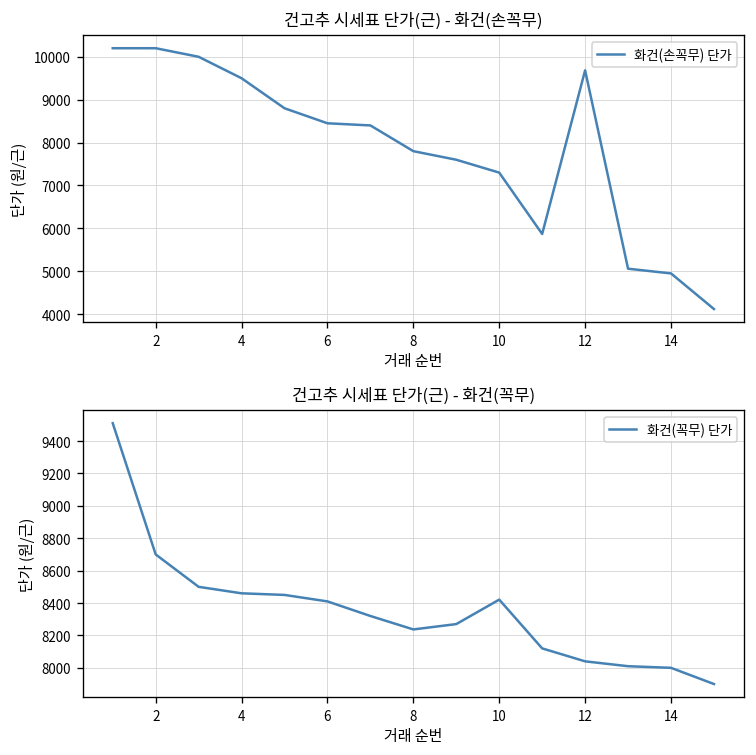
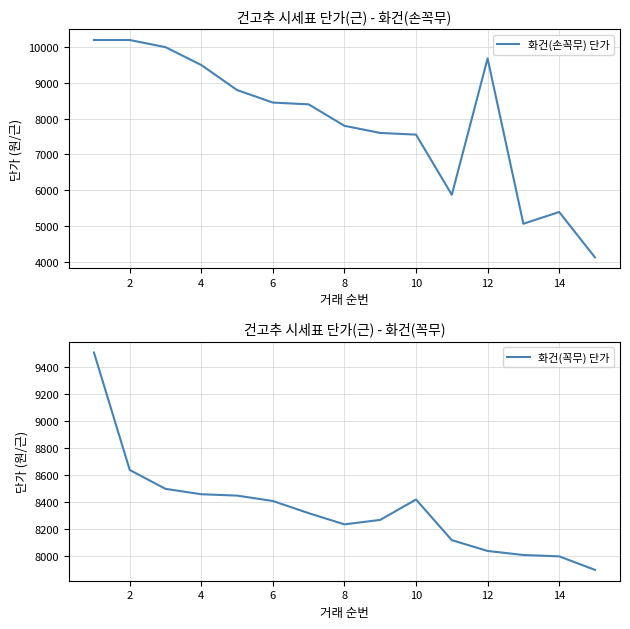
  {
    "건고추 시세표 단가(근) - 화건(손꼭무)": {
      "2": 10200,
      "4": 9500,
      "6": 8500,
      "8": 7800,
-     "10": 7300,
+     "10": 7600,
      "12": 9700,
-     "14": 5000
+     "14": 5400
    },
    "건고추 시세표 단가(근) - 화건(꼭무)": {
-     "2": 8700,
+     "2": 8640,
      "4": 8460,
      "6": 8410,
      "8": 8240,
      "10": 8420,
      "12": 8040,
      "14": 8000
    }
  }
